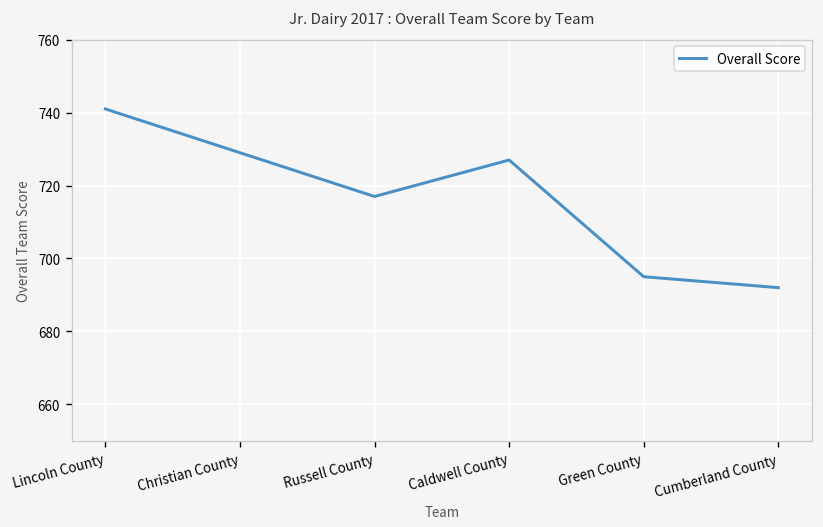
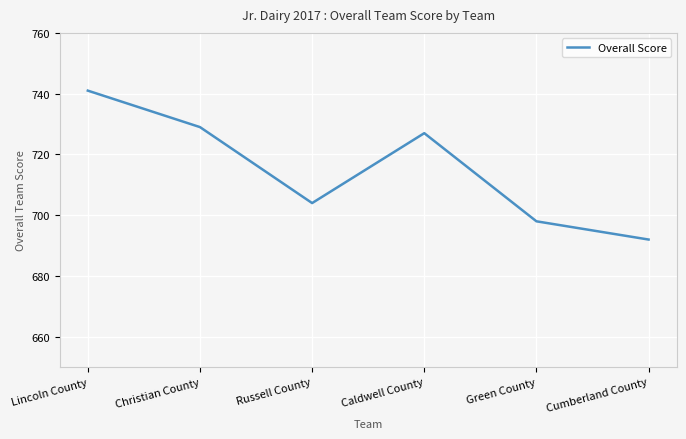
  {
    "Lincoln County": 741,
    "Christian County": 729,
-   "Russell County": 717,
+   "Russell County": 704,
    "Caldwell County": 727,
-   "Green County": 695,
+   "Green County": 698,
    "Cumberland County": 692
  }
